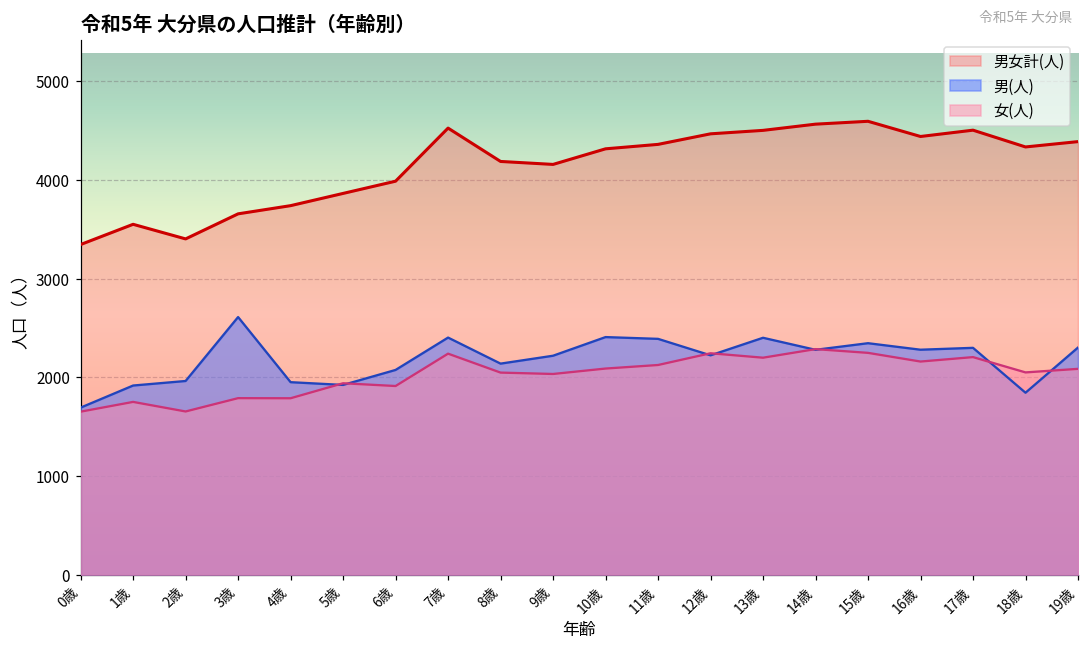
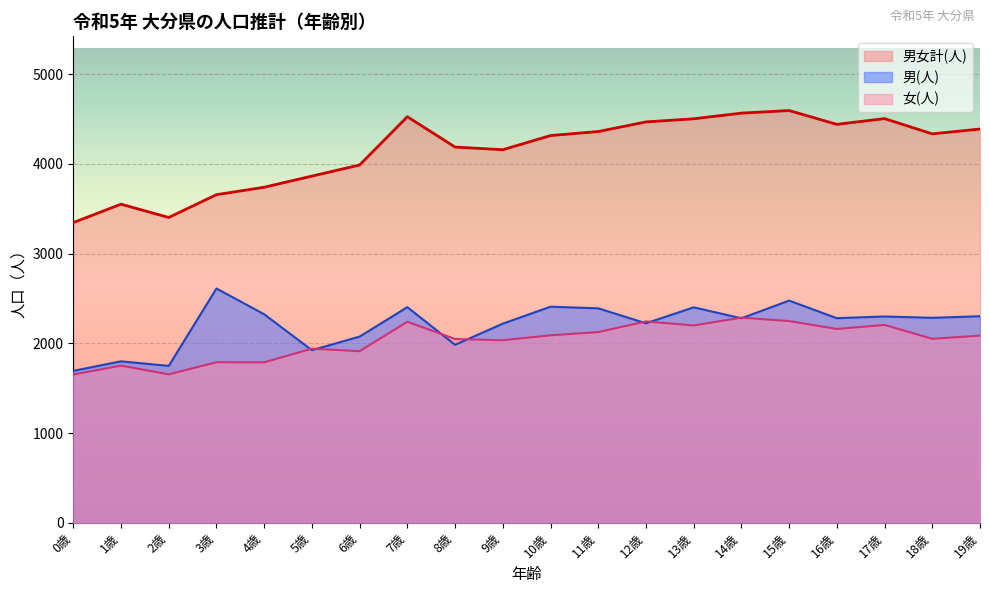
  {
    "男(人)": {
      "0歳": 1700,
-     "1歳": 1900,
-     "2歳": 2000,
+     "1歳": 1800,
+     "2歳": 1700,
      "3歳": 2600,
-     "4歳": 2000,
+     "4歳": 2300,
      "6歳": 2100,
      "7歳": 2400,
-     "8歳": 2100,
+     "8歳": 2000,
      "9歳": 2200,
      "10歳": 2400,
      "11歳": 2400,
      "13歳": 2400,
-     "15歳": 2300,
+     "15歳": 2500,
      "16歳": 2300,
      "17歳": 2300,
-     "18歳": 1800,
+     "18歳": 2300,
      "19歳": 2300
    }
  }
